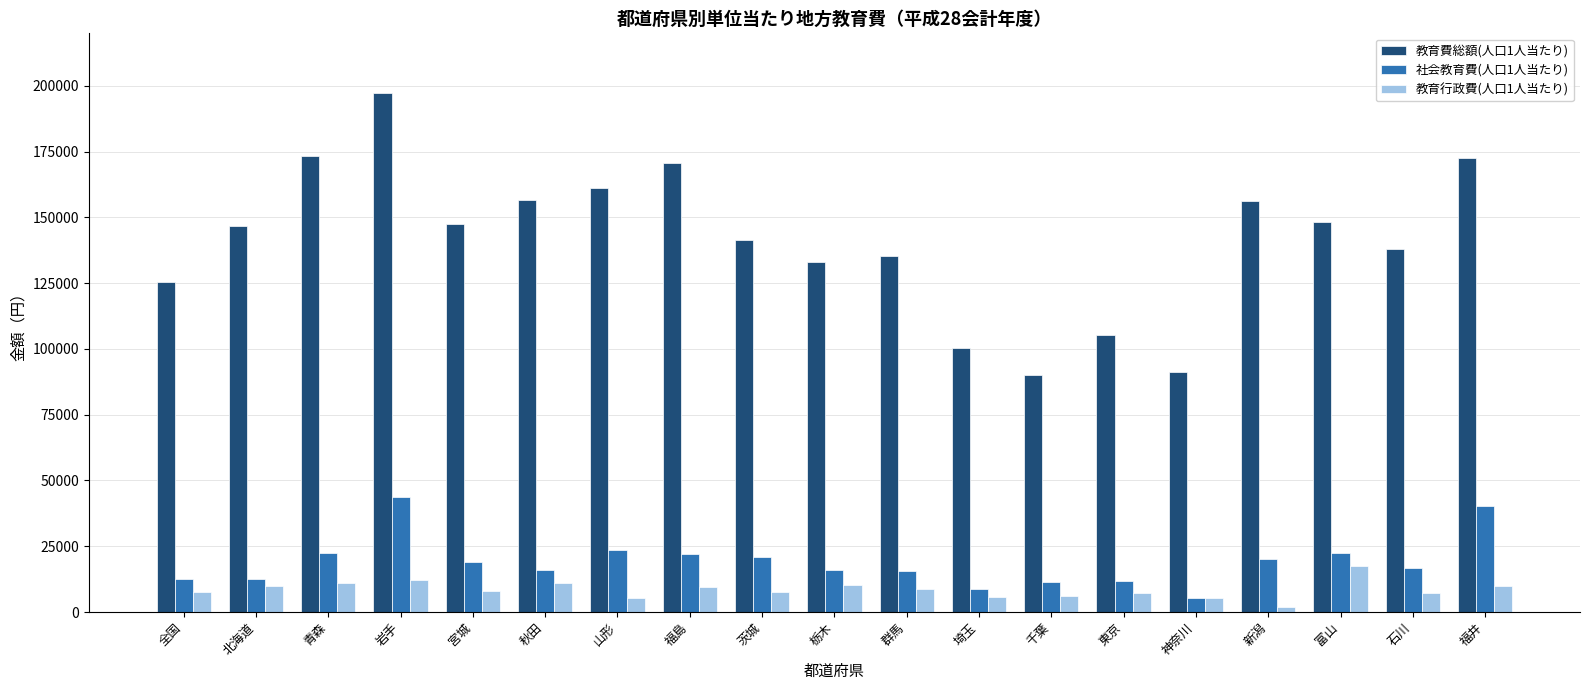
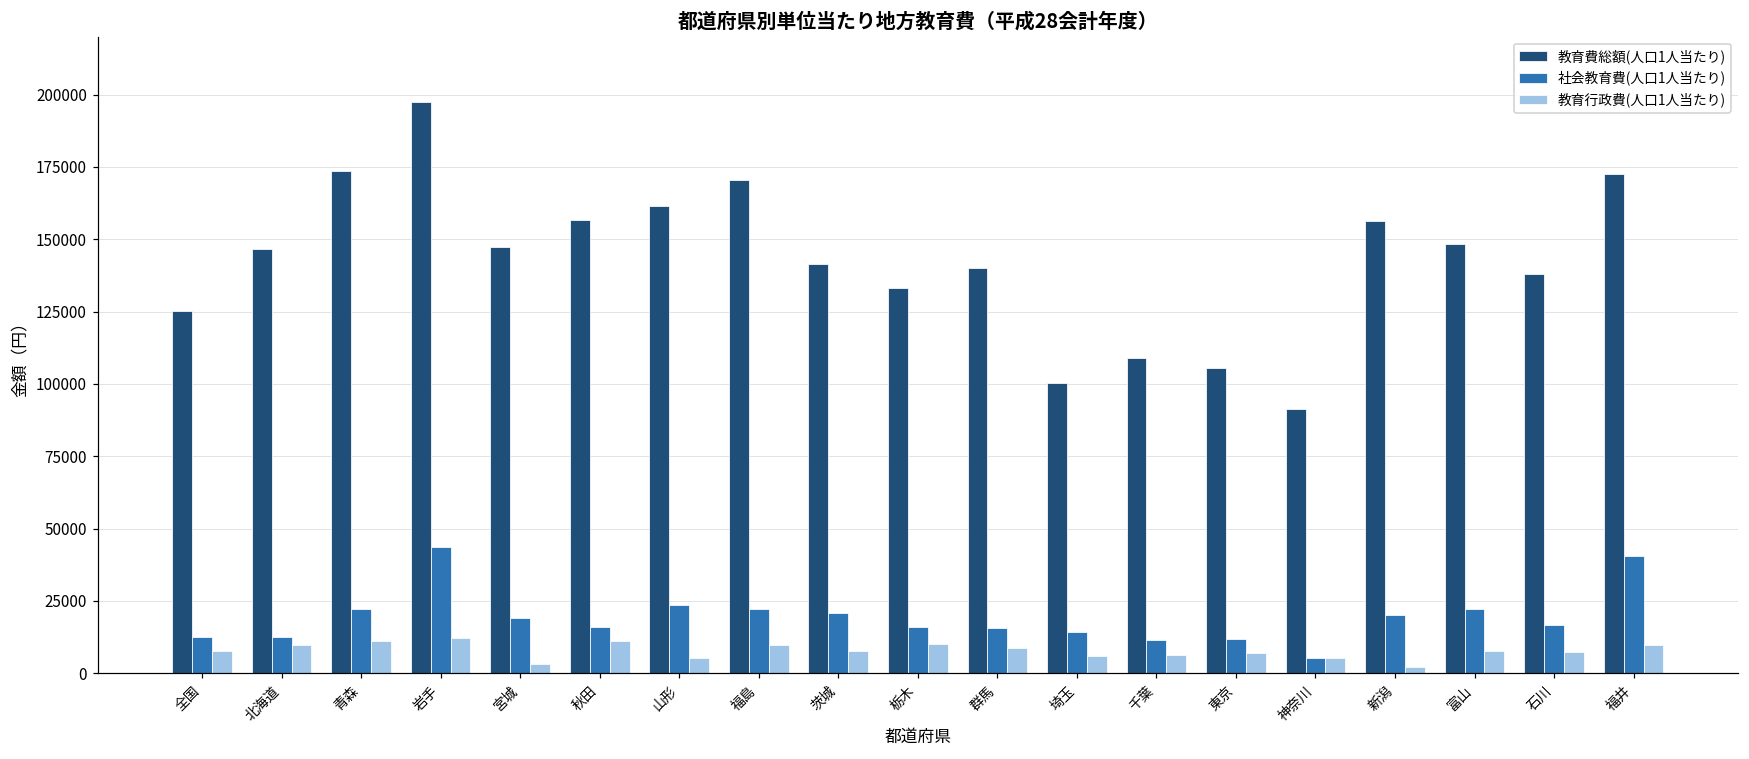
  {
    "教育費総額(人口1人当たり)": {
      "全国": 125000,
      "北海道": 147000,
      "青森": 174000,
      "岩手": 197000,
      "宮城": 147000,
      "秋田": 157000,
      "山形": 161000,
      "福島": 171000,
      "茨城": 141000,
      "栃木": 133000,
-     "群馬": 135000,
+     "群馬": 140000,
      "埼玉": 100000,
-     "千葉": 90000,
+     "千葉": 109000,
      "東京": 105000,
      "神奈川": 91000,
      "新潟": 156000,
      "富山": 148000,
      "石川": 138000,
      "福井": 173000
    },
    "社会教育費(人口1人当たり)": {
      "全国": 13000,
      "北海道": 12000,
      "青森": 22000,
      "岩手": 44000,
      "宮城": 19000,
      "秋田": 16000,
      "山形": 23000,
      "福島": 22000,
      "茨城": 21000,
      "栃木": 16000,
      "群馬": 16000,
-     "埼玉": 9000,
+     "埼玉": 14000,
      "千葉": 11000,
      "東京": 12000,
      "神奈川": 5000,
      "新潟": 20000,
      "富山": 22000,
      "石川": 17000,
      "福井": 40000
    },
    "教育行政費(人口1人当たり)": {
      "全国": 8000,
      "北海道": 10000,
      "青森": 11000,
      "岩手": 12000,
-     "宮城": 8000,
+     "宮城": 3000,
      "秋田": 11000,
      "山形": 5000,
      "福島": 10000,
      "茨城": 8000,
      "栃木": 10000,
      "群馬": 9000,
      "埼玉": 6000,
      "千葉": 6000,
      "東京": 7000,
      "神奈川": 5000,
      "新潟": 2000,
-     "富山": 17000,
+     "富山": 8000,
      "石川": 7000,
      "福井": 10000
    }
  }
